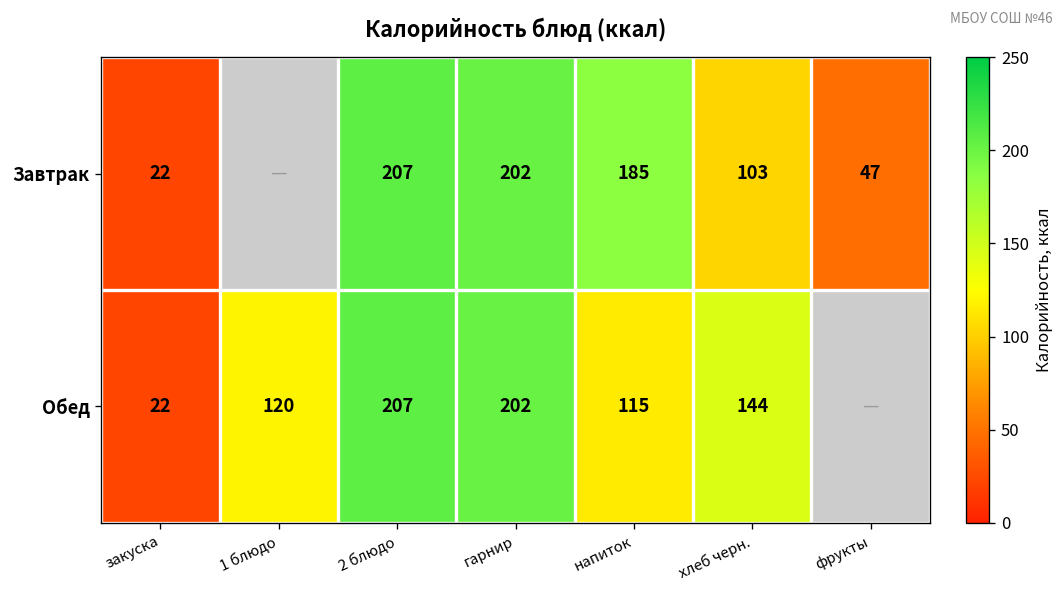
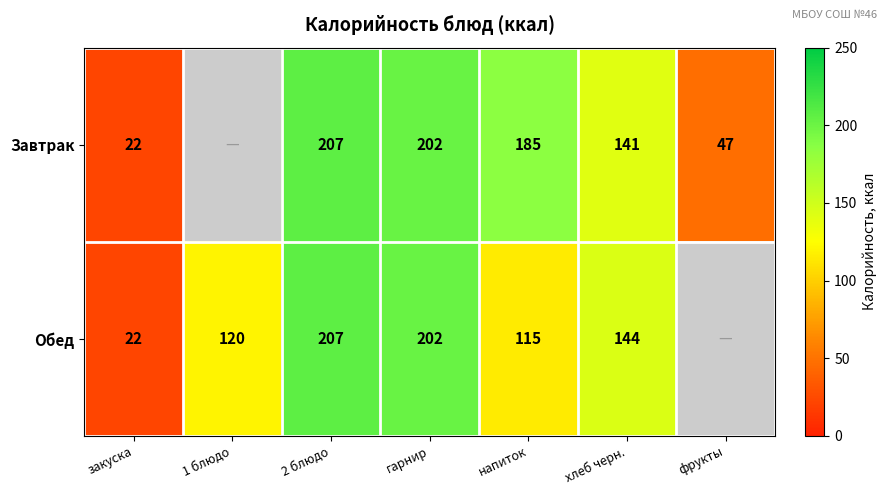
  {
    "Завтрак": {
      "закуска": 22,
      "2 блюдо": 207,
      "гарнир": 202,
      "напиток": 185,
-     "хлеб черн.": 103,
+     "хлеб черн.": 141,
      "фрукты": 47
    },
    "Обед": {
      "закуска": 22,
      "1 блюдо": 120,
      "2 блюдо": 207,
      "гарнир": 202,
      "напиток": 115,
      "хлеб черн.": 144
    }
  }
